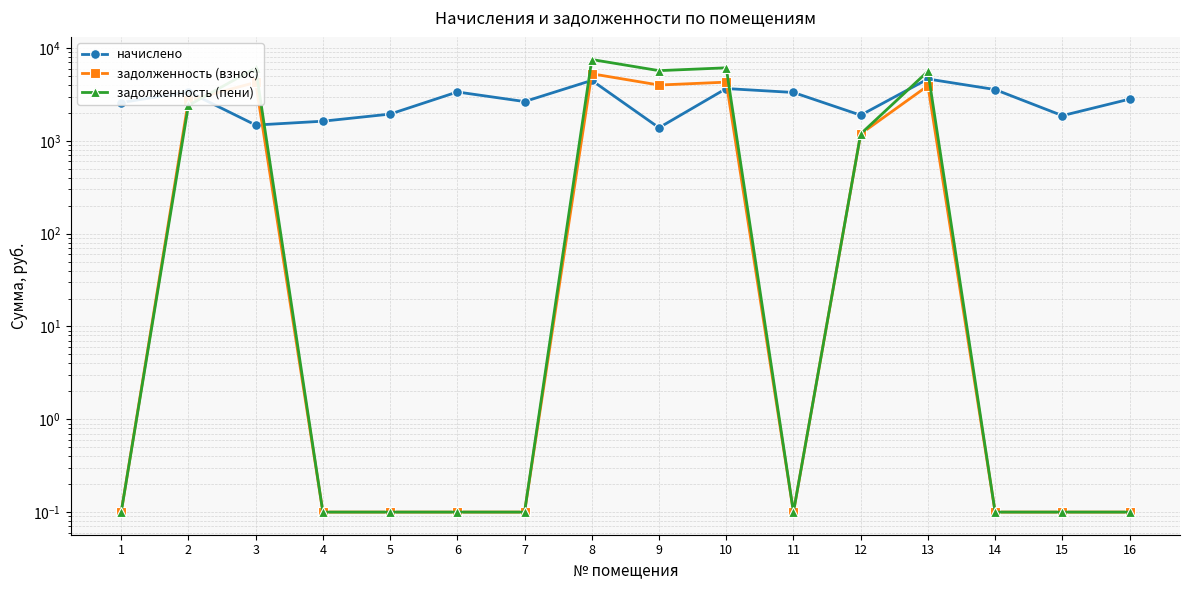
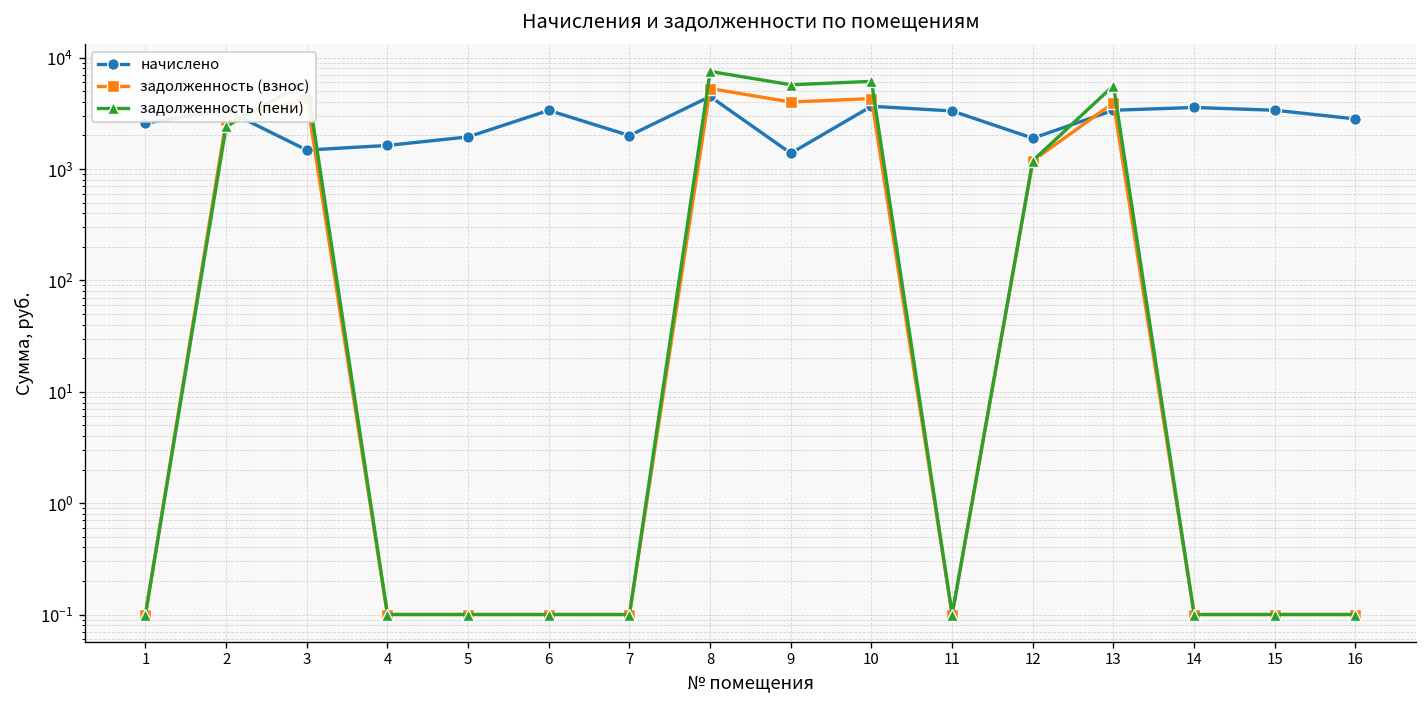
  {
    "начислено": {
      "3": 1500,
      "4": 1600,
      "5": 1900,
      "6": 3400,
-     "7": 2600,
+     "7": 2000,
      "8": 4000,
      "9": 1400,
      "10": 3700,
      "11": 3300,
      "12": 1900,
-     "13": 5000,
+     "13": 3400,
      "14": 3600,
-     "15": 1900,
+     "15": 3400,
      "16": 2800
    },
    "задолженность (взнос)": {
      "8": 5000,
      "9": 4000,
      "10": 4000,
      "13": 3900
    },
    "задолженность (пени)": {
      "2": 2400,
      "8": 8000,
      "9": 6000,
      "10": 6000,
      "13": 6000
    }
  }
